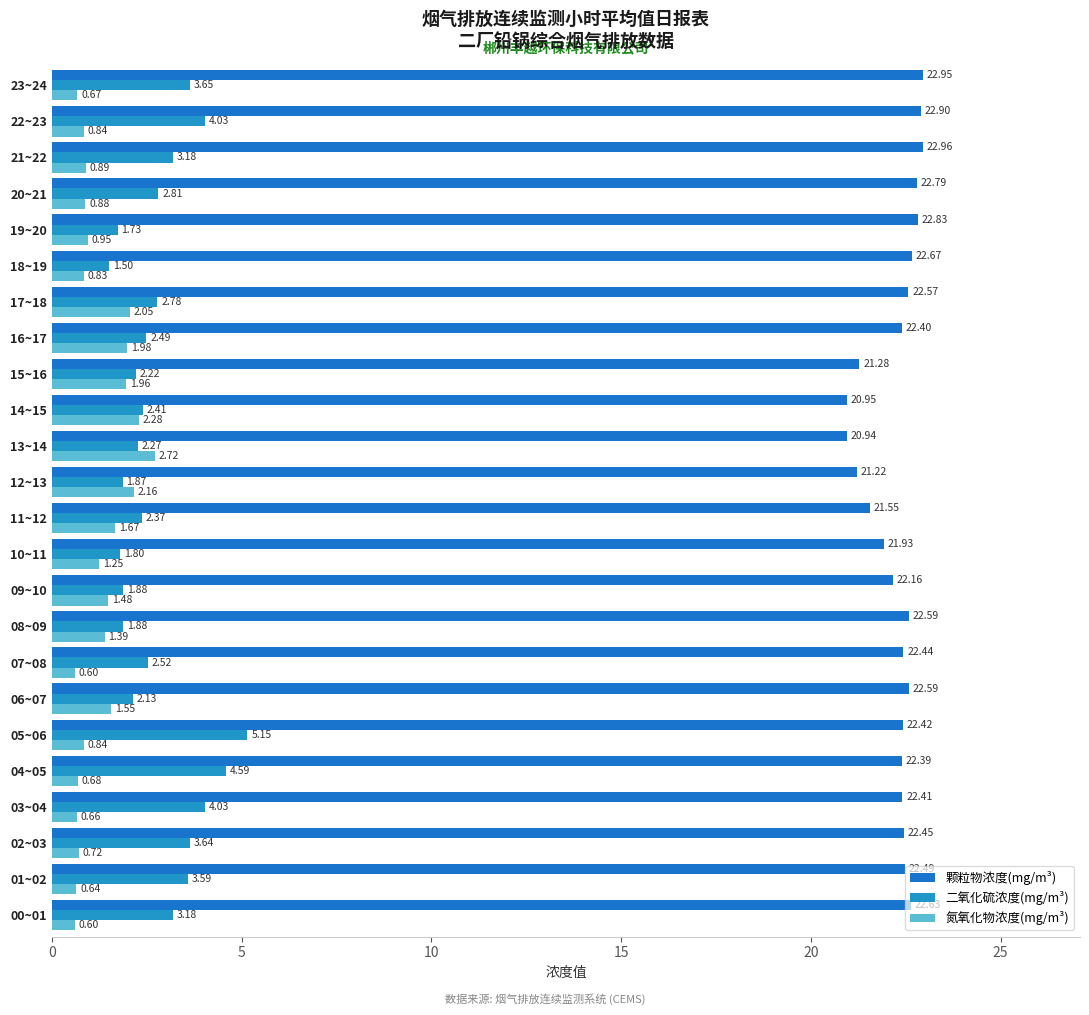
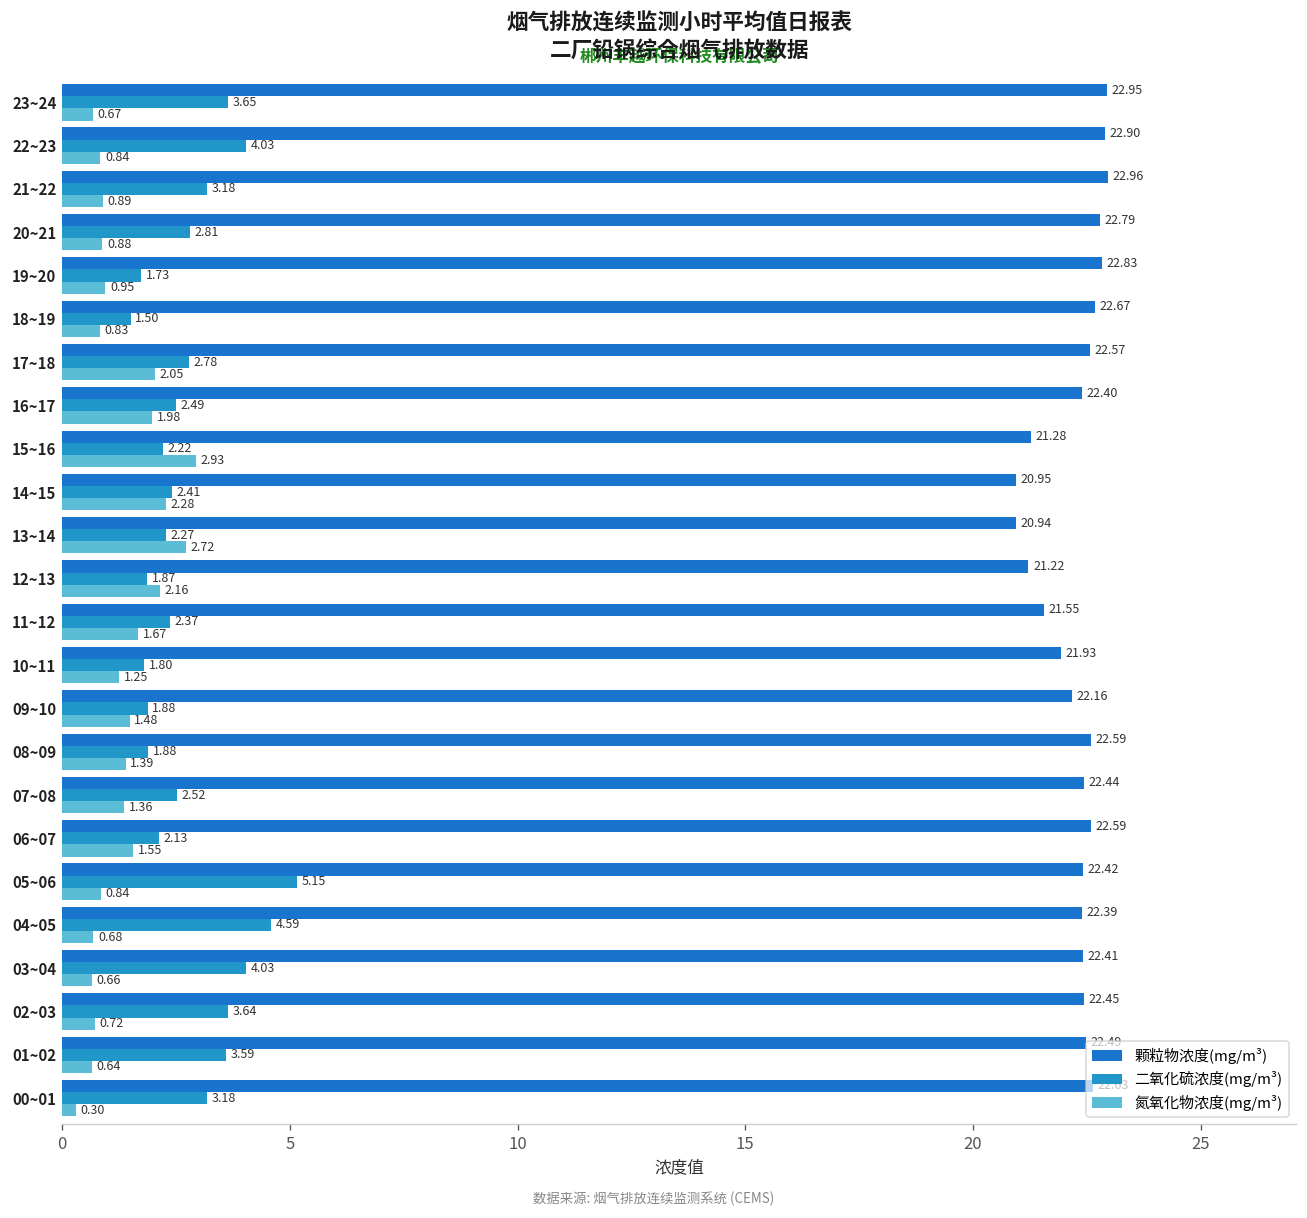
  {
    "氮氧化物浓度(mg/m³)": {
      "23~24": 0.67,
      "22~23": 0.84,
      "21~22": 0.89,
      "20~21": 0.88,
      "19~20": 0.95,
      "18~19": 0.83,
      "17~18": 2.05,
      "16~17": 1.98,
-     "15~16": 1.96,
+     "15~16": 2.93,
      "14~15": 2.28,
      "13~14": 2.72,
      "12~13": 2.16,
      "11~12": 1.67,
      "10~11": 1.25,
      "09~10": 1.48,
      "08~09": 1.39,
-     "07~08": 0.60,
+     "07~08": 1.36,
      "06~07": 1.55,
      "05~06": 0.84,
      "04~05": 0.68,
      "03~04": 0.66,
      "02~03": 0.72,
      "01~02": 0.64,
-     "00~01": 0.60
+     "00~01": 0.30
    }
  }
